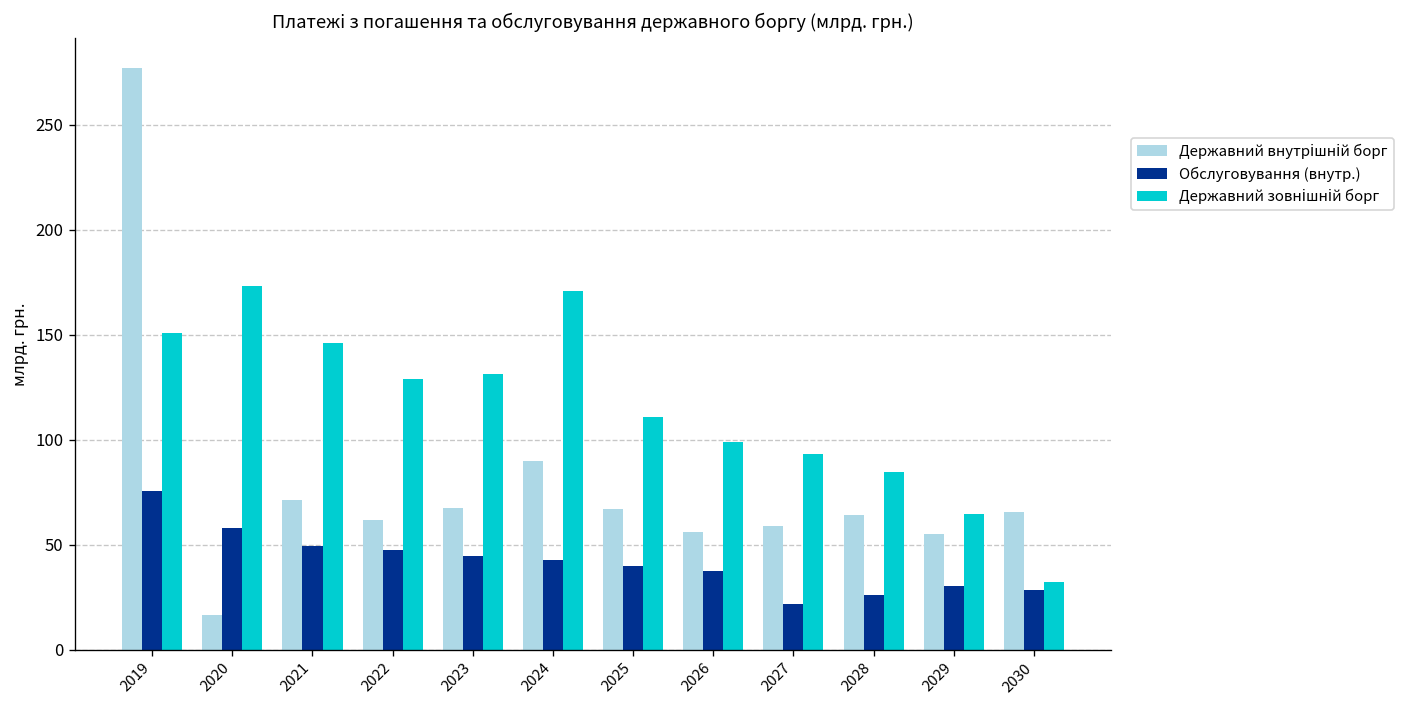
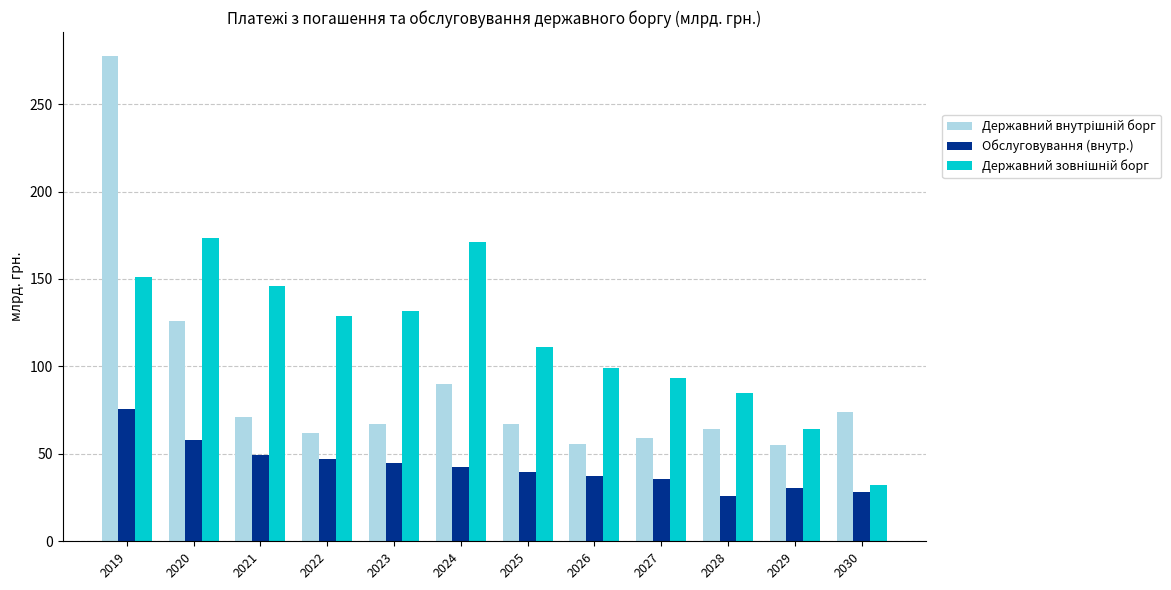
  {
    "Державний внутрішній борг": {
      "2019": 277,
-     "2020": 16,
+     "2020": 126,
      "2021": 71,
      "2022": 62,
      "2023": 67,
      "2024": 90,
      "2025": 67,
      "2026": 56,
      "2027": 59,
      "2028": 64,
      "2029": 55,
-     "2030": 65
+     "2030": 74
    },
    "Обслуговування (внутр.)": {
      "2019": 76,
      "2020": 58,
      "2021": 49,
      "2022": 47,
      "2023": 45,
      "2024": 43,
      "2025": 40,
      "2026": 37,
-     "2027": 22,
+     "2027": 36,
      "2028": 26,
      "2029": 31,
      "2030": 28
    },
    "Державний зовнішній борг": {
      "2019": 151,
      "2020": 173,
      "2021": 146,
      "2022": 129,
      "2023": 132,
      "2024": 171,
      "2025": 111,
      "2026": 99,
      "2027": 93,
      "2028": 85,
      "2029": 64,
      "2030": 32
    }
  }
